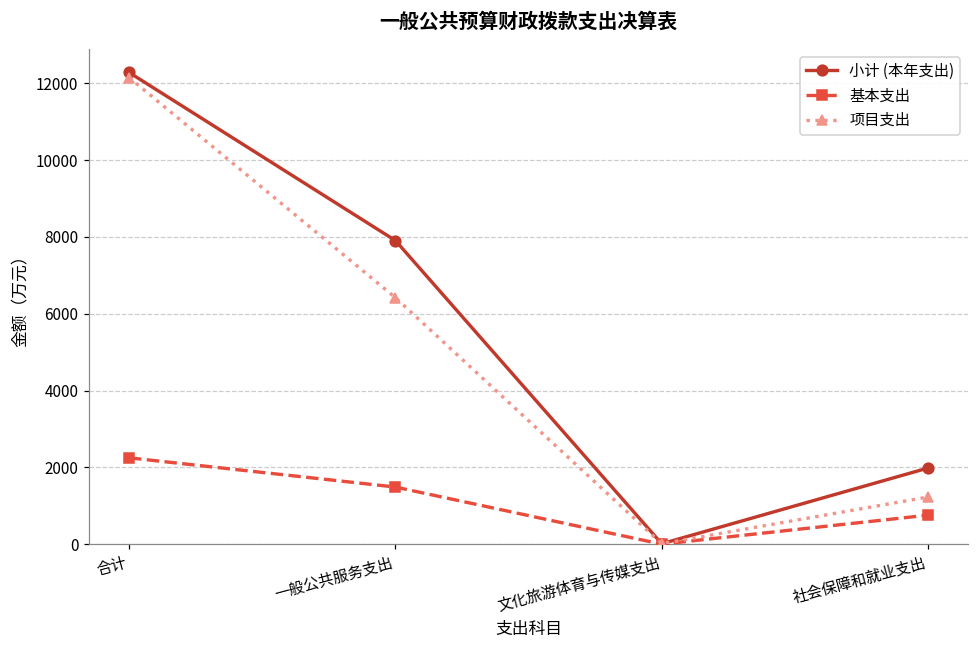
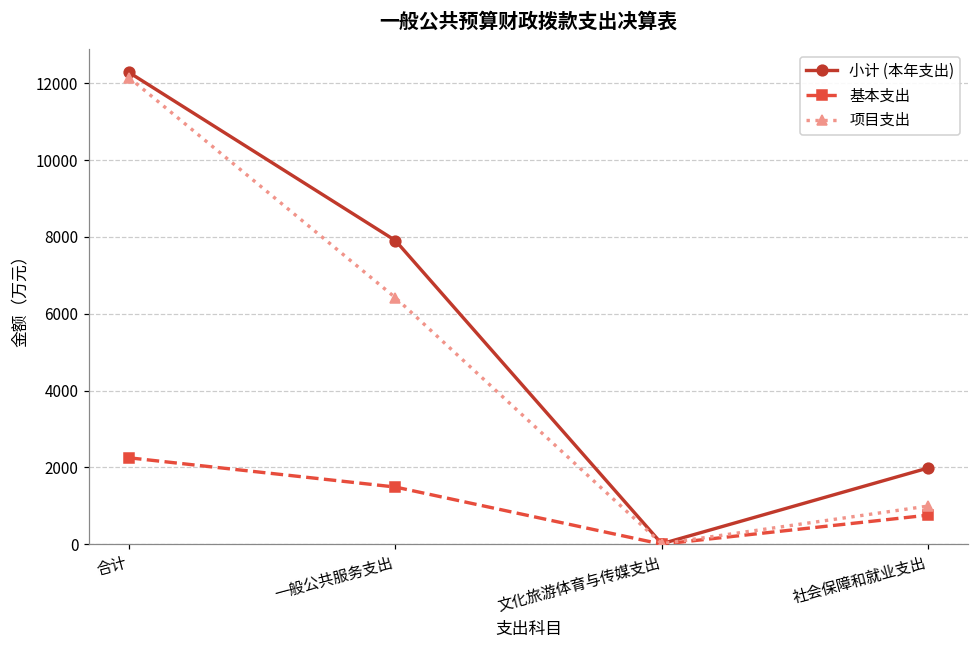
  {
    "项目支出": {
      "合计": 12100,
      "一般公共服务支出": 6400,
-     "社会保障和就业支出": 1200
+     "社会保障和就业支出": 1000
    }
  }
